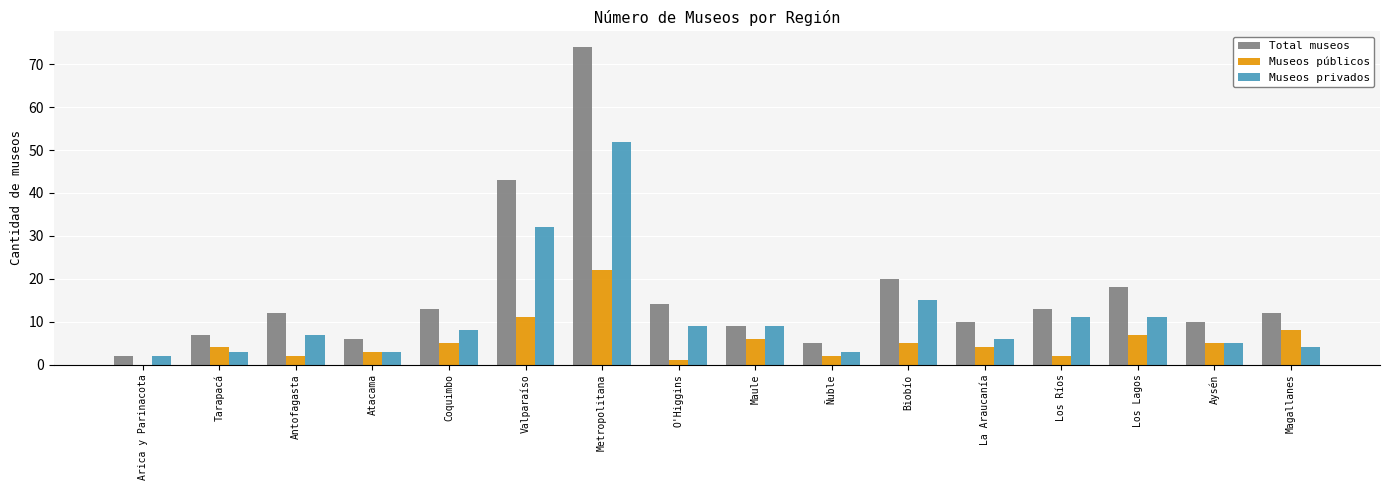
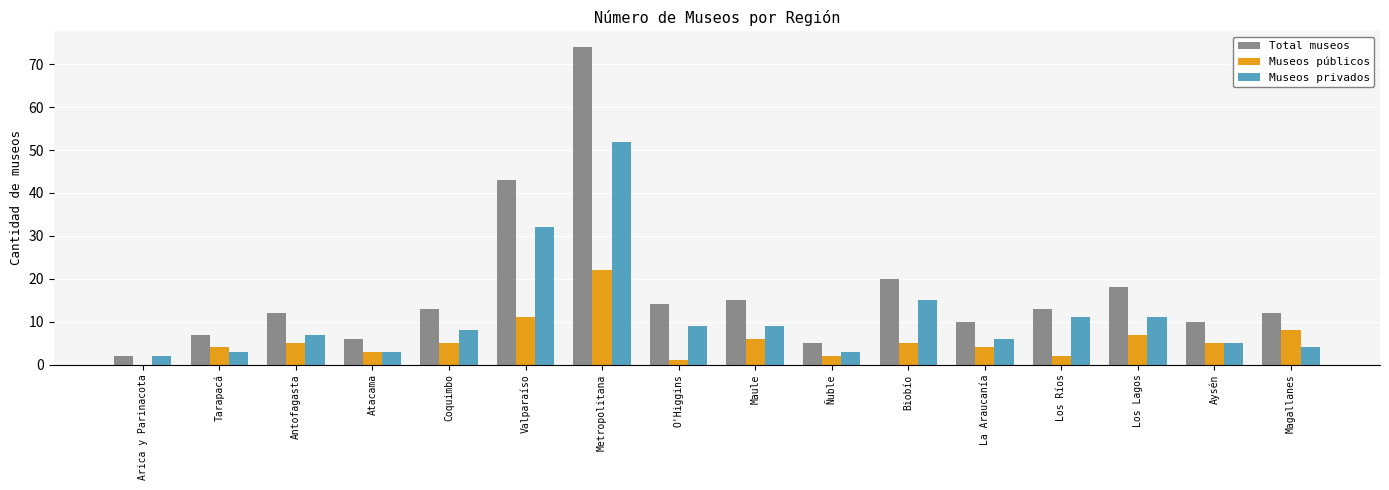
  {
    "Total museos": {
      "Arica y Parinacota": 2,
      "Tarapacá": 7,
      "Antofagasta": 12,
      "Atacama": 6,
      "Coquimbo": 13,
      "Valparaíso": 43,
      "Metropolitana": 74,
      "O'Higgins": 14,
-     "Maule": 9,
+     "Maule": 15,
      "Ñuble": 5,
      "Biobío": 20,
      "La Araucanía": 10,
      "Los Ríos": 13,
      "Los Lagos": 18,
      "Aysén": 10,
      "Magallanes": 12
    },
    "Museos públicos": {
      "Arica y Parinacota": 0,
      "Tarapacá": 4,
-     "Antofagasta": 2,
+     "Antofagasta": 5,
      "Atacama": 3,
      "Coquimbo": 5,
      "Valparaíso": 11,
      "Metropolitana": 22,
      "O'Higgins": 1,
      "Maule": 6,
      "Ñuble": 2,
      "Biobío": 5,
      "La Araucanía": 4,
      "Los Ríos": 2,
      "Los Lagos": 7,
      "Aysén": 5,
      "Magallanes": 8
    },
    "Museos privados": {
      "Arica y Parinacota": 2,
      "Tarapacá": 3,
      "Antofagasta": 7,
      "Atacama": 3,
      "Coquimbo": 8,
      "Valparaíso": 32,
      "Metropolitana": 52,
      "O'Higgins": 9,
      "Maule": 9,
      "Ñuble": 3,
      "Biobío": 15,
      "La Araucanía": 6,
      "Los Ríos": 11,
      "Los Lagos": 11,
      "Aysén": 5,
      "Magallanes": 4
    }
  }
